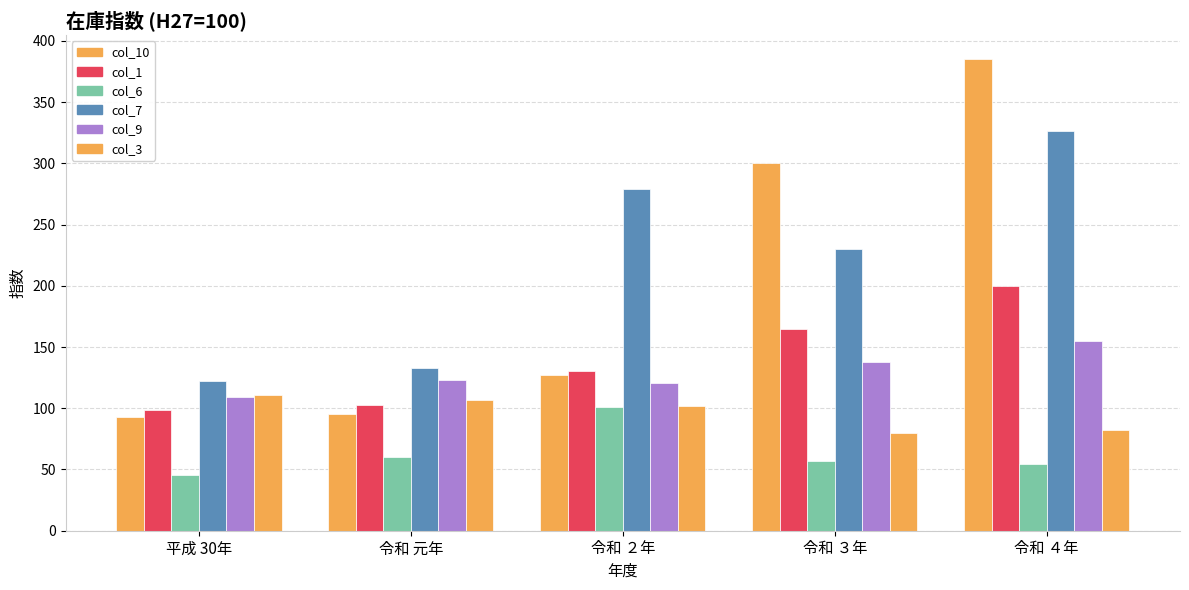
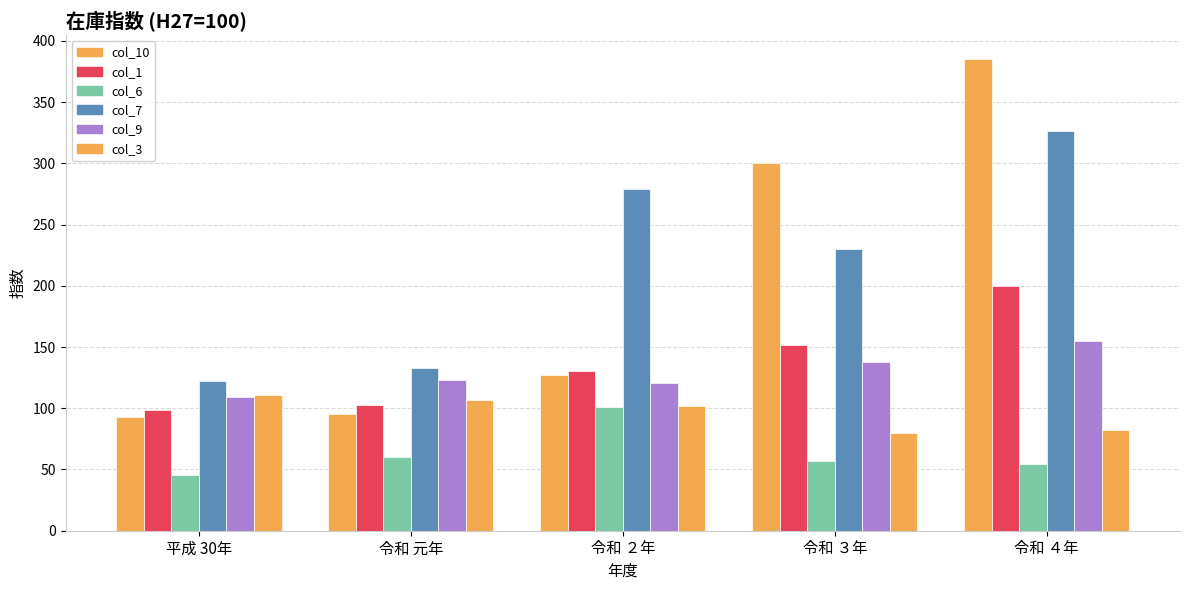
  {
    "col_1": {
      "平成 30年": 99,
      "令和 元年": 103,
      "令和 ２年": 131,
-     "令和 ３年": 164,
+     "令和 ３年": 152,
      "令和 ４年": 200
    },
    "col_6": {
      "平成 30年": 45,
      "令和 元年": 60,
      "令和 ２年": 101,
      "令和 ３年": 57,
      "令和 ４年": 54
    },
    "col_7": {
      "平成 30年": 122,
      "令和 元年": 133,
      "令和 ２年": 279,
      "令和 ３年": 230,
      "令和 ４年": 327
    },
    "col_9": {
      "平成 30年": 109,
      "令和 元年": 123,
      "令和 ２年": 121,
      "令和 ３年": 138,
      "令和 ４年": 155
    }
  }
